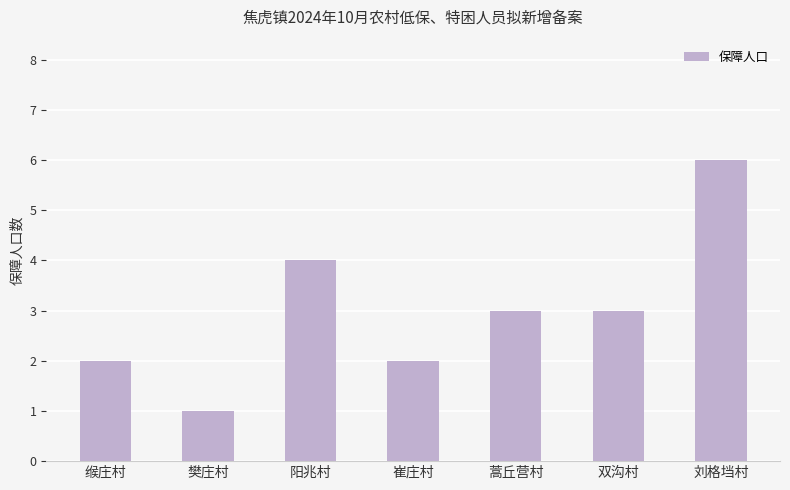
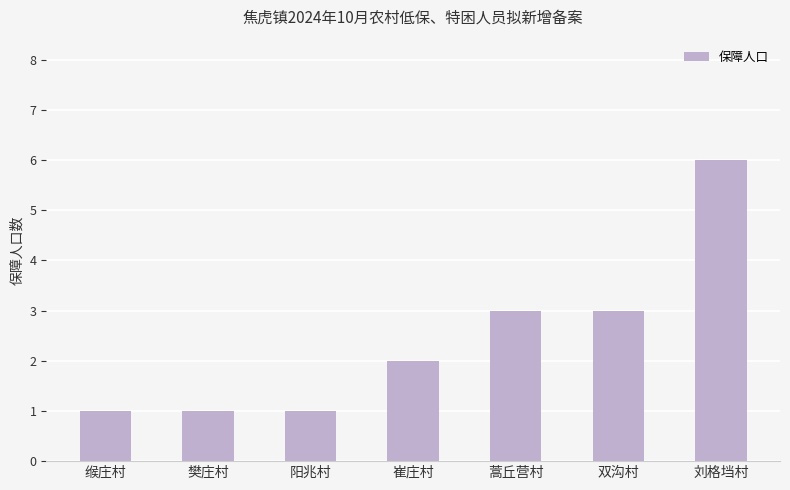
  {
-   "缑庄村": 2,
+   "缑庄村": 1,
    "樊庄村": 1,
-   "阳兆村": 4,
+   "阳兆村": 1,
    "崔庄村": 2,
    "蒿丘营村": 3,
    "双沟村": 3,
    "刘格垱村": 6
  }
